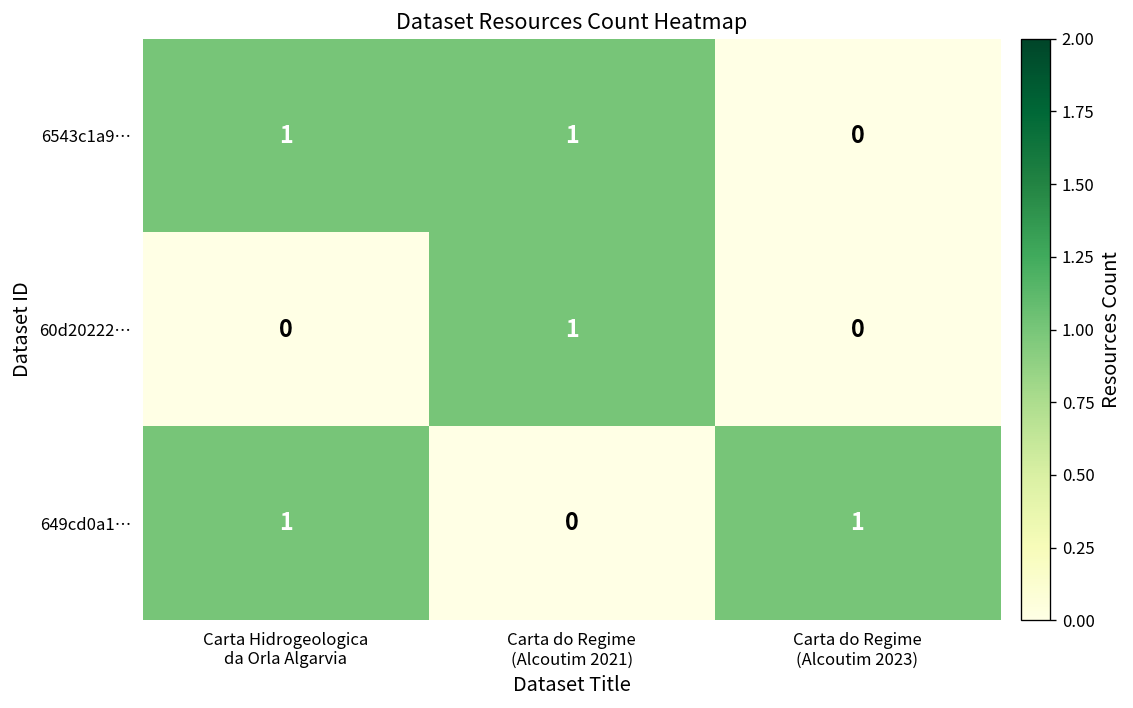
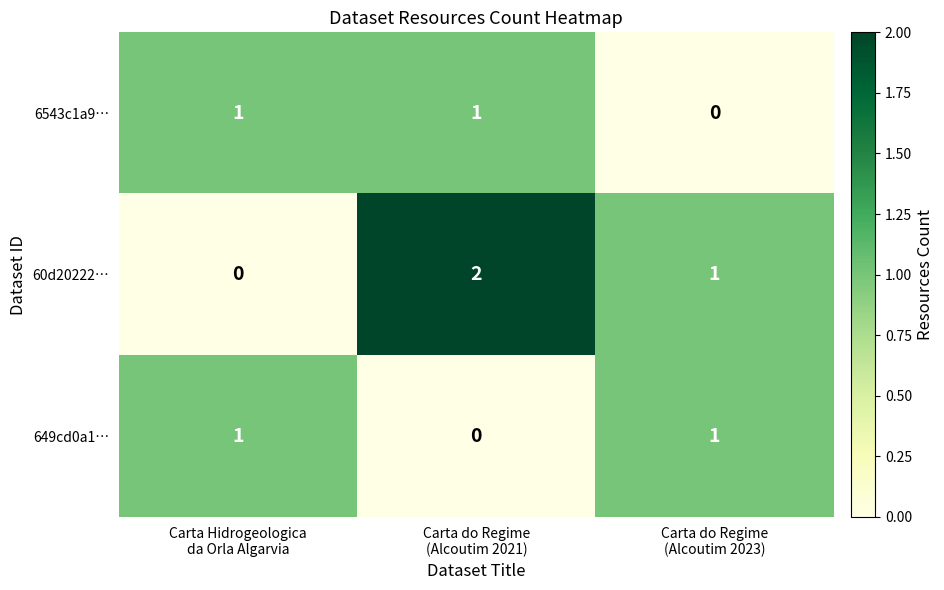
  {
    "6543c1a9…": {
      "Carta Hidrogeologica da Orla Algarvia": 1,
      "Carta do Regime (Alcoutim 2021)": 1,
      "Carta do Regime (Alcoutim 2023)": 0
    },
    "60d20222…": {
      "Carta Hidrogeologica da Orla Algarvia": 0,
-     "Carta do Regime (Alcoutim 2021)": 1,
-     "Carta do Regime (Alcoutim 2023)": 0
+     "Carta do Regime (Alcoutim 2021)": 2,
+     "Carta do Regime (Alcoutim 2023)": 1
    },
    "649cd0a1…": {
      "Carta Hidrogeologica da Orla Algarvia": 1,
      "Carta do Regime (Alcoutim 2021)": 0,
      "Carta do Regime (Alcoutim 2023)": 1
    }
  }
